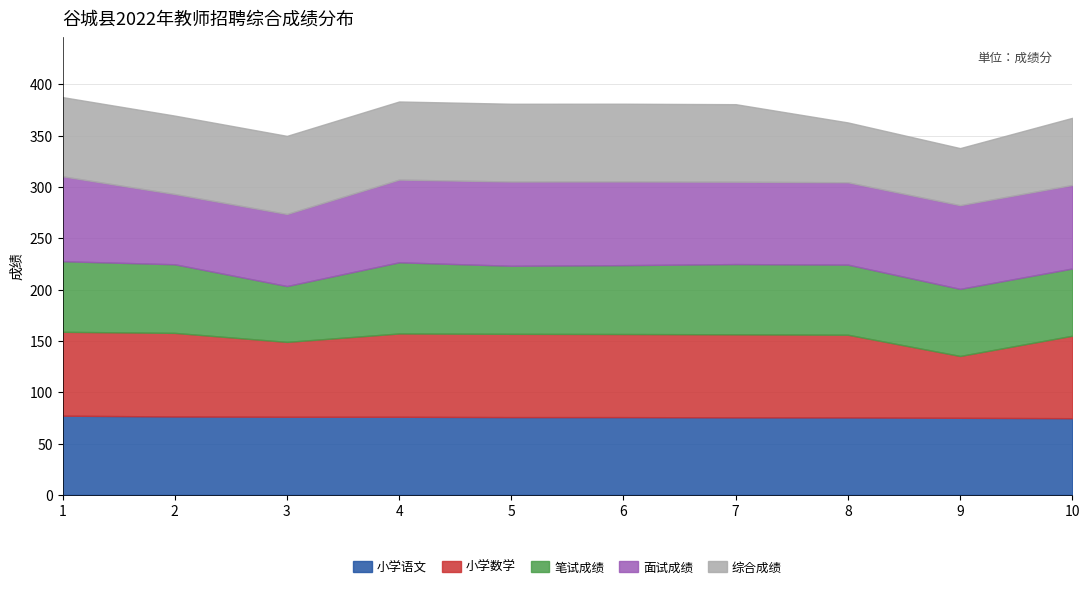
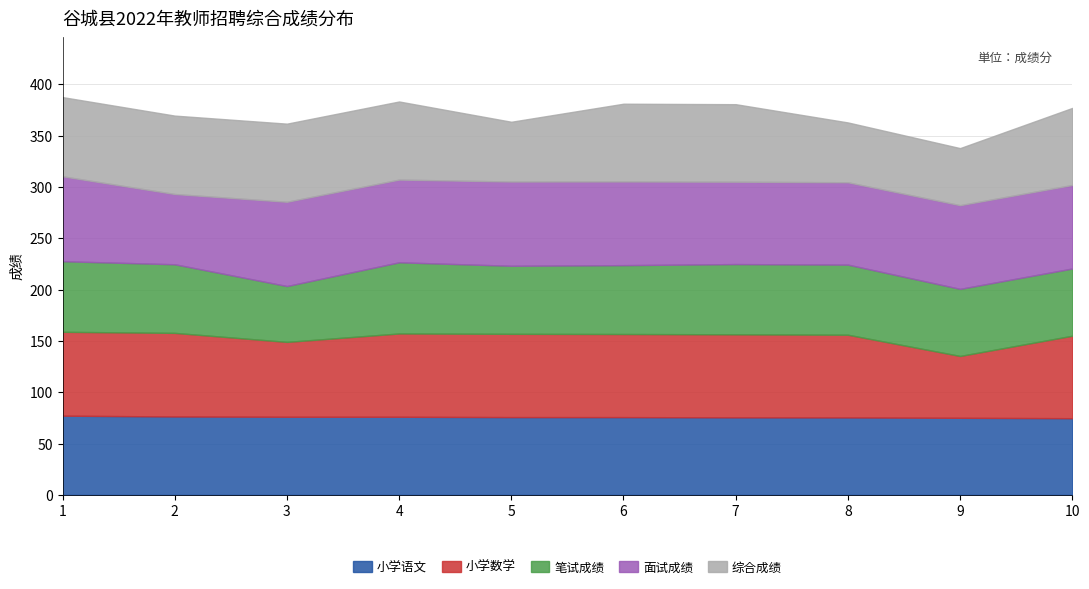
  {
    "小学语文": {
      "1": 77,
      "2": 76,
      "3": 76,
      "4": 76,
      "5": 76,
      "6": 76,
      "7": 76,
      "8": 75,
      "9": 75,
      "10": 75
    },
    "小学数学": {
      "1": 82,
      "2": 81,
      "3": 73,
      "4": 81,
      "5": 81,
      "6": 81,
      "7": 81,
      "8": 81,
      "9": 60,
      "10": 80
    },
    "笔试成绩": {
      "1": 69,
      "2": 67,
      "3": 54,
      "4": 69,
      "5": 66,
      "6": 67,
      "7": 68,
      "8": 68,
      "9": 65,
      "10": 66
    },
    "面试成绩": {
      "1": 83,
      "2": 68,
-     "3": 70,
+     "3": 82,
      "4": 81,
      "5": 82,
      "6": 82,
      "7": 80,
      "8": 80,
      "9": 82,
      "10": 81
    },
    "综合成绩": {
      "1": 77,
      "2": 76,
      "3": 76,
      "4": 76,
-     "5": 76,
+     "5": 58,
      "6": 76,
      "7": 76,
      "8": 58,
      "9": 56,
-     "10": 65
+     "10": 75
    }
  }
